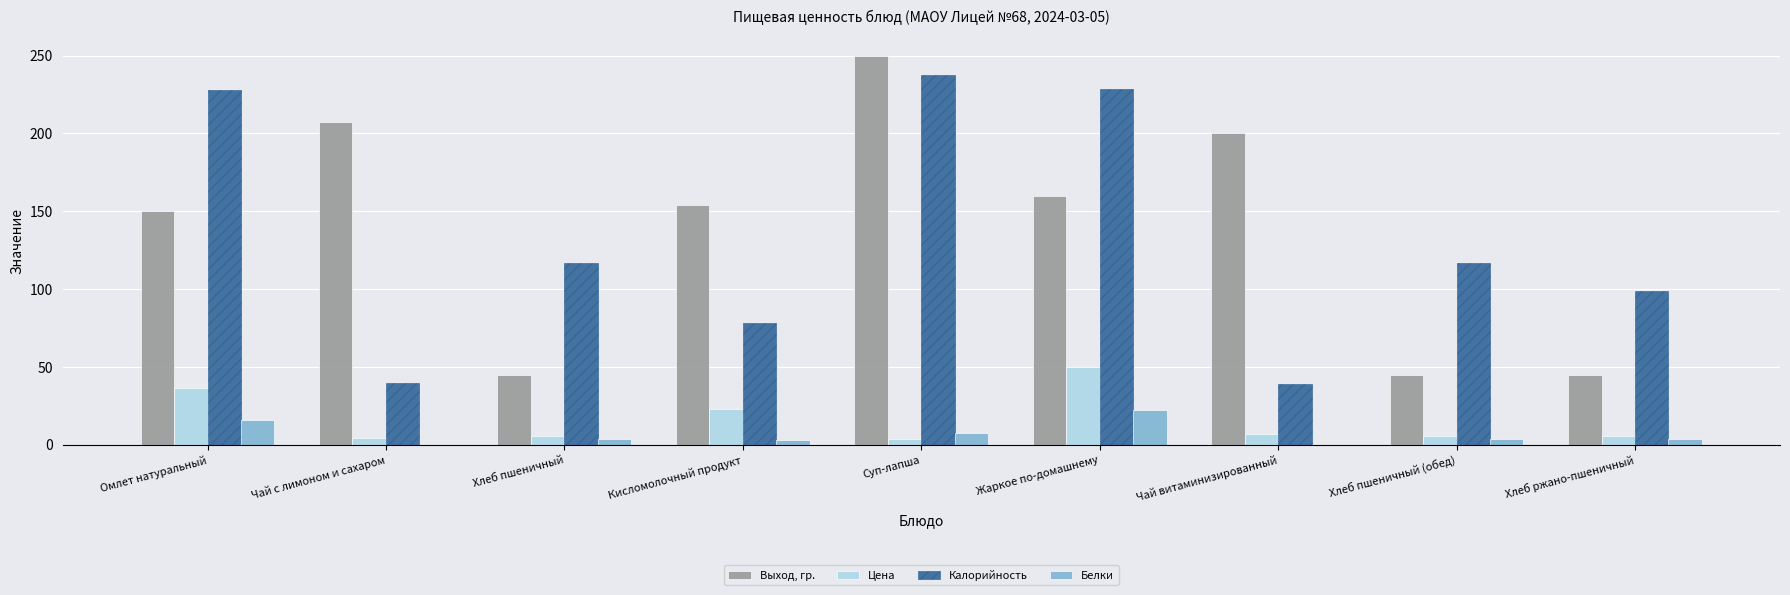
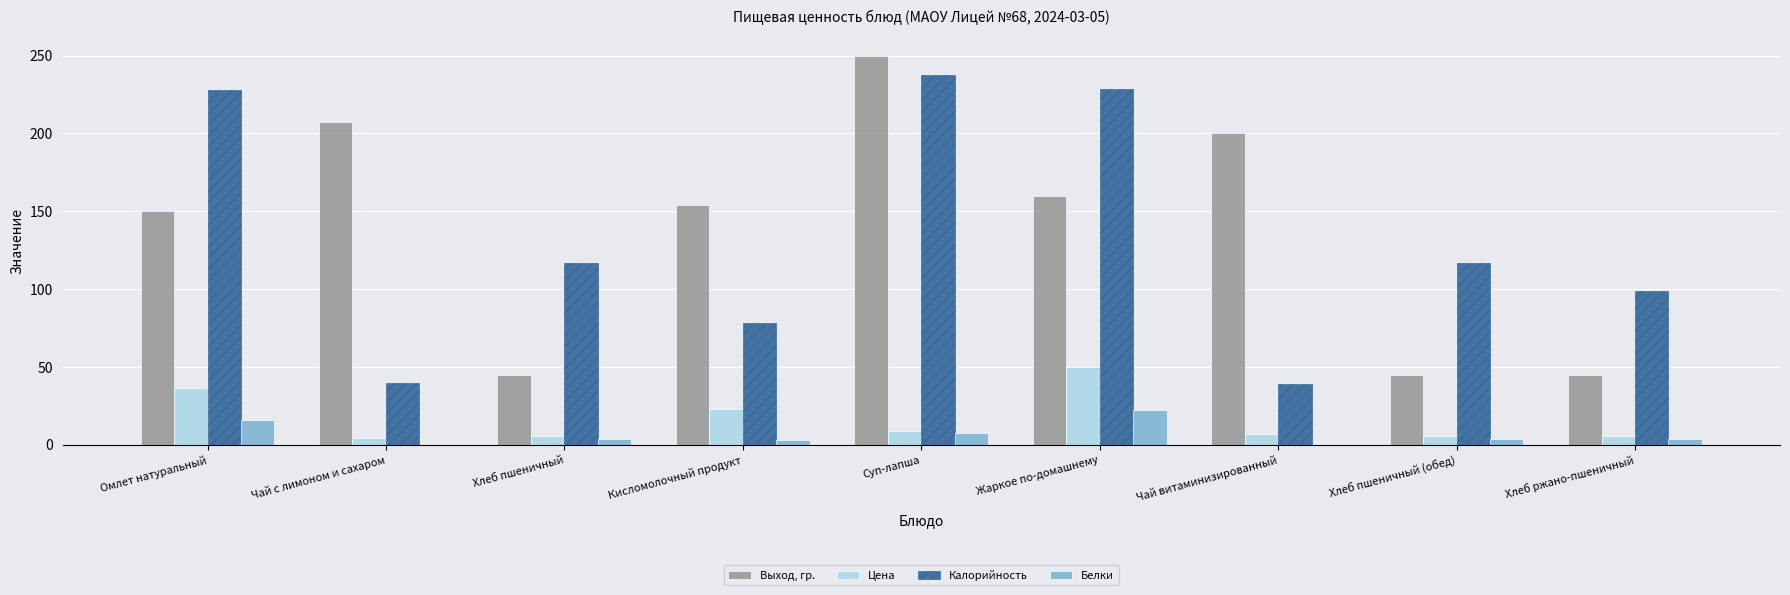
  {
    "Выход, гр.": {
      "Омлет натуральный": 150,
      "Чай с лимоном и сахаром": 207,
      "Хлеб пшеничный": 45,
      "Кисломолочный продукт": 154,
      "Суп-лапша": 250,
      "Жаркое по-домашнему": 160,
      "Чай витаминизированный": 200,
      "Хлеб пшеничный (обед)": 45,
      "Хлеб ржано-пшеничный": 45
    },
    "Цена": {
      "Омлет натуральный": 36,
      "Чай с лимоном и сахаром": 4,
      "Хлеб пшеничный": 6,
      "Кисломолочный продукт": 23,
-     "Суп-лапша": 4,
+     "Суп-лапша": 9,
      "Жаркое по-домашнему": 50,
      "Чай витаминизированный": 7,
      "Хлеб пшеничный (обед)": 6,
      "Хлеб ржано-пшеничный": 6
    },
    "Калорийность": {
      "Омлет натуральный": 228,
      "Чай с лимоном и сахаром": 40,
      "Хлеб пшеничный": 117,
      "Кисломолочный продукт": 78,
      "Суп-лапша": 237,
      "Жаркое по-домашнему": 229,
      "Чай витаминизированный": 39,
      "Хлеб пшеничный (обед)": 117,
      "Хлеб ржано-пшеничный": 99
    },
    "Белки": {
      "Омлет натуральный": 16,
      "Чай с лимоном и сахаром": 0,
      "Хлеб пшеничный": 4,
      "Кисломолочный продукт": 3,
      "Суп-лапша": 8,
      "Жаркое по-домашнему": 22,
      "Чай витаминизированный": 0,
      "Хлеб пшеничный (обед)": 4,
      "Хлеб ржано-пшеничный": 4
    }
  }
